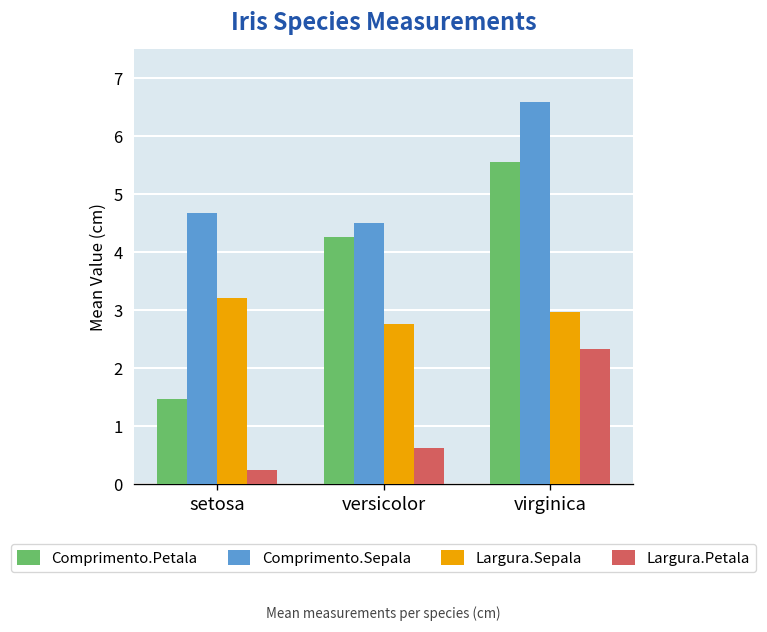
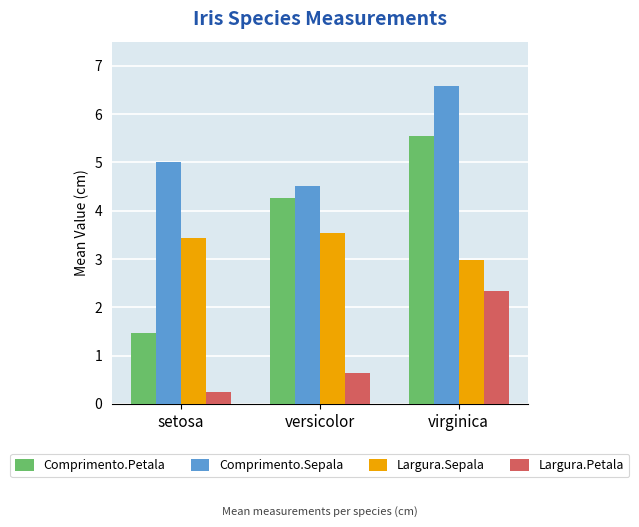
  {
    "Comprimento.Petala": {
      "setosa": 1.5,
      "versicolor": 4.3,
      "virginica": 5.6
    },
    "Comprimento.Sepala": {
-     "setosa": 4.7,
+     "setosa": 5.0,
      "versicolor": 4.5,
      "virginica": 6.6
    },
    "Largura.Sepala": {
-     "setosa": 3.2,
-     "versicolor": 2.8,
+     "setosa": 3.4,
+     "versicolor": 3.5,
      "virginica": 3.0
    },
    "Largura.Petala": {
      "setosa": 0.2,
      "versicolor": 0.6,
      "virginica": 2.3
    }
  }
